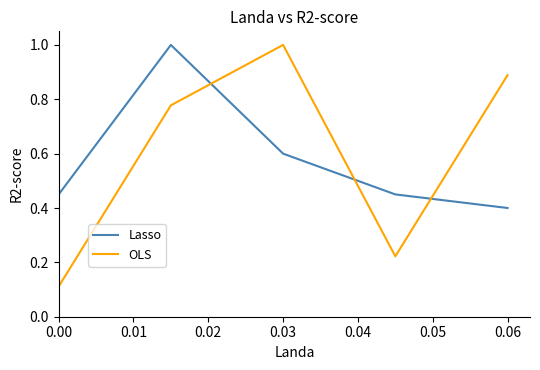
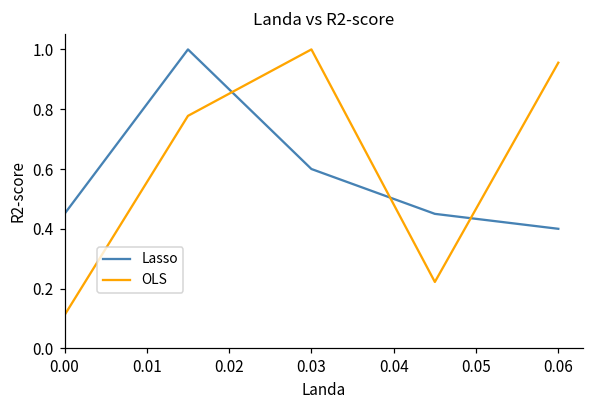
  {
    "Lasso": {
      "0.00": 0.45,
      "0.03": 0.60,
      "0.06": 0.40
    },
    "OLS": {
      "0.00": 0.11,
      "0.03": 1.00,
-     "0.06": 0.89
+     "0.06": 0.96
    }
  }
